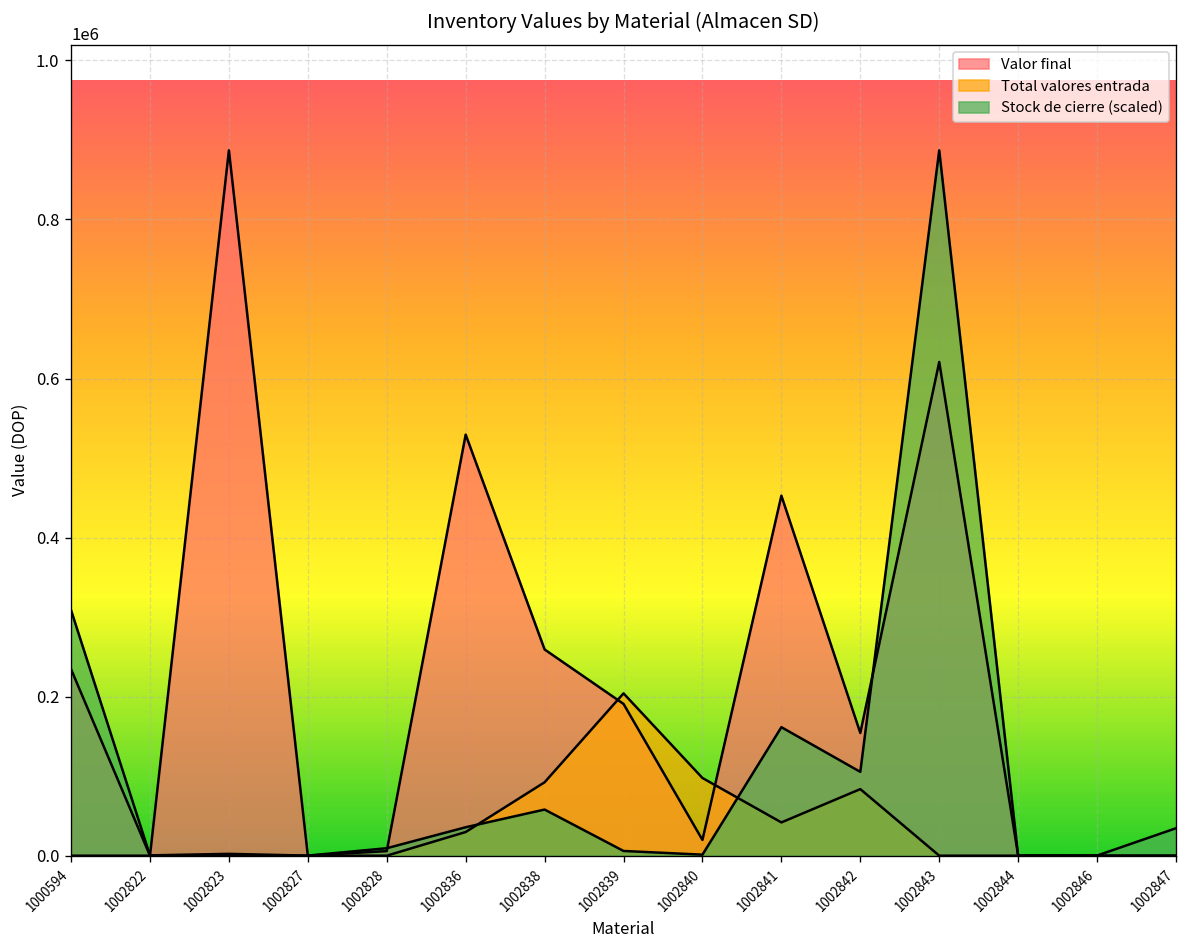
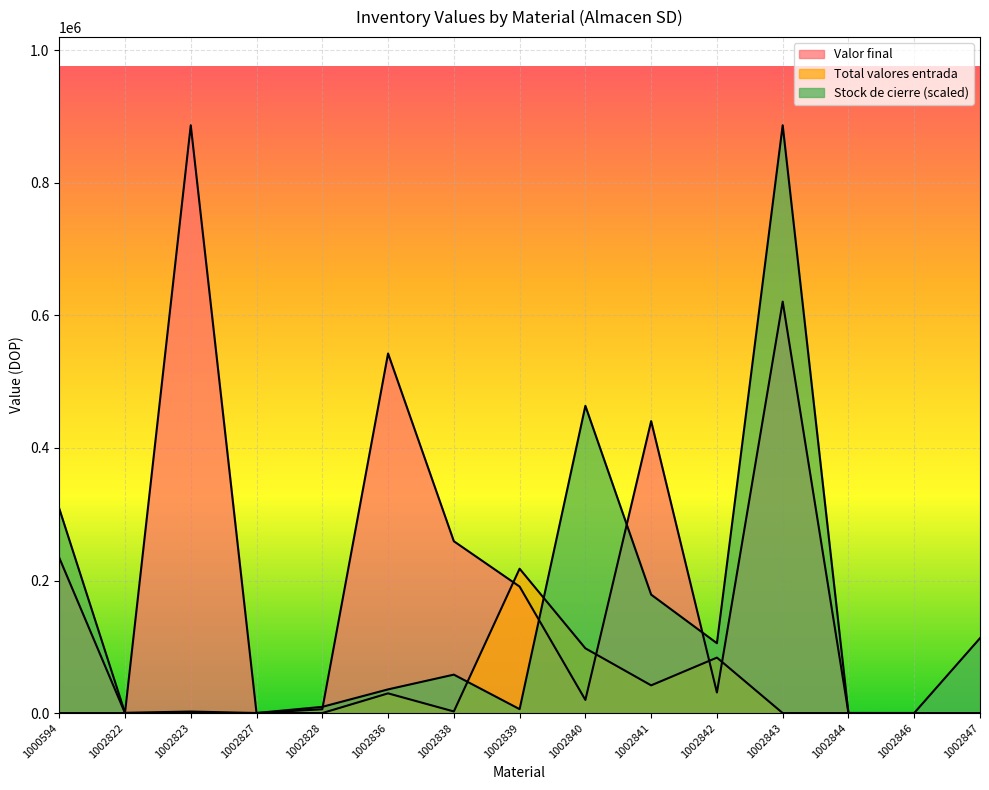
  {
    "Valor final": {
      "1000594": 230000,
      "1002823": 890000,
-     "1002836": 530000,
+     "1002836": 540000,
      "1002838": 260000,
      "1002839": 190000,
      "1002840": 20000,
-     "1002841": 450000,
-     "1002842": 150000,
+     "1002841": 440000,
+     "1002842": 30000,
      "1002843": 620000
    },
    "Total valores entrada": {
      "1000594": 0,
      "1002828": 0,
      "1002836": 30000,
-     "1002838": 90000,
-     "1002839": 200000,
+     "1002838": 0,
+     "1002839": 220000,
      "1002840": 100000,
      "1002841": 40000,
      "1002842": 80000,
      "1002843": 0
    },
    "Stock de cierre (scaled)": {
      "1000594": 310000,
      "1002836": 40000,
      "1002838": 60000,
      "1002839": 10000,
-     "1002840": 0,
-     "1002841": 160000,
+     "1002840": 460000,
+     "1002841": 180000,
      "1002842": 110000,
      "1002843": 890000,
-     "1002847": 30000
+     "1002847": 110000
    }
  }
